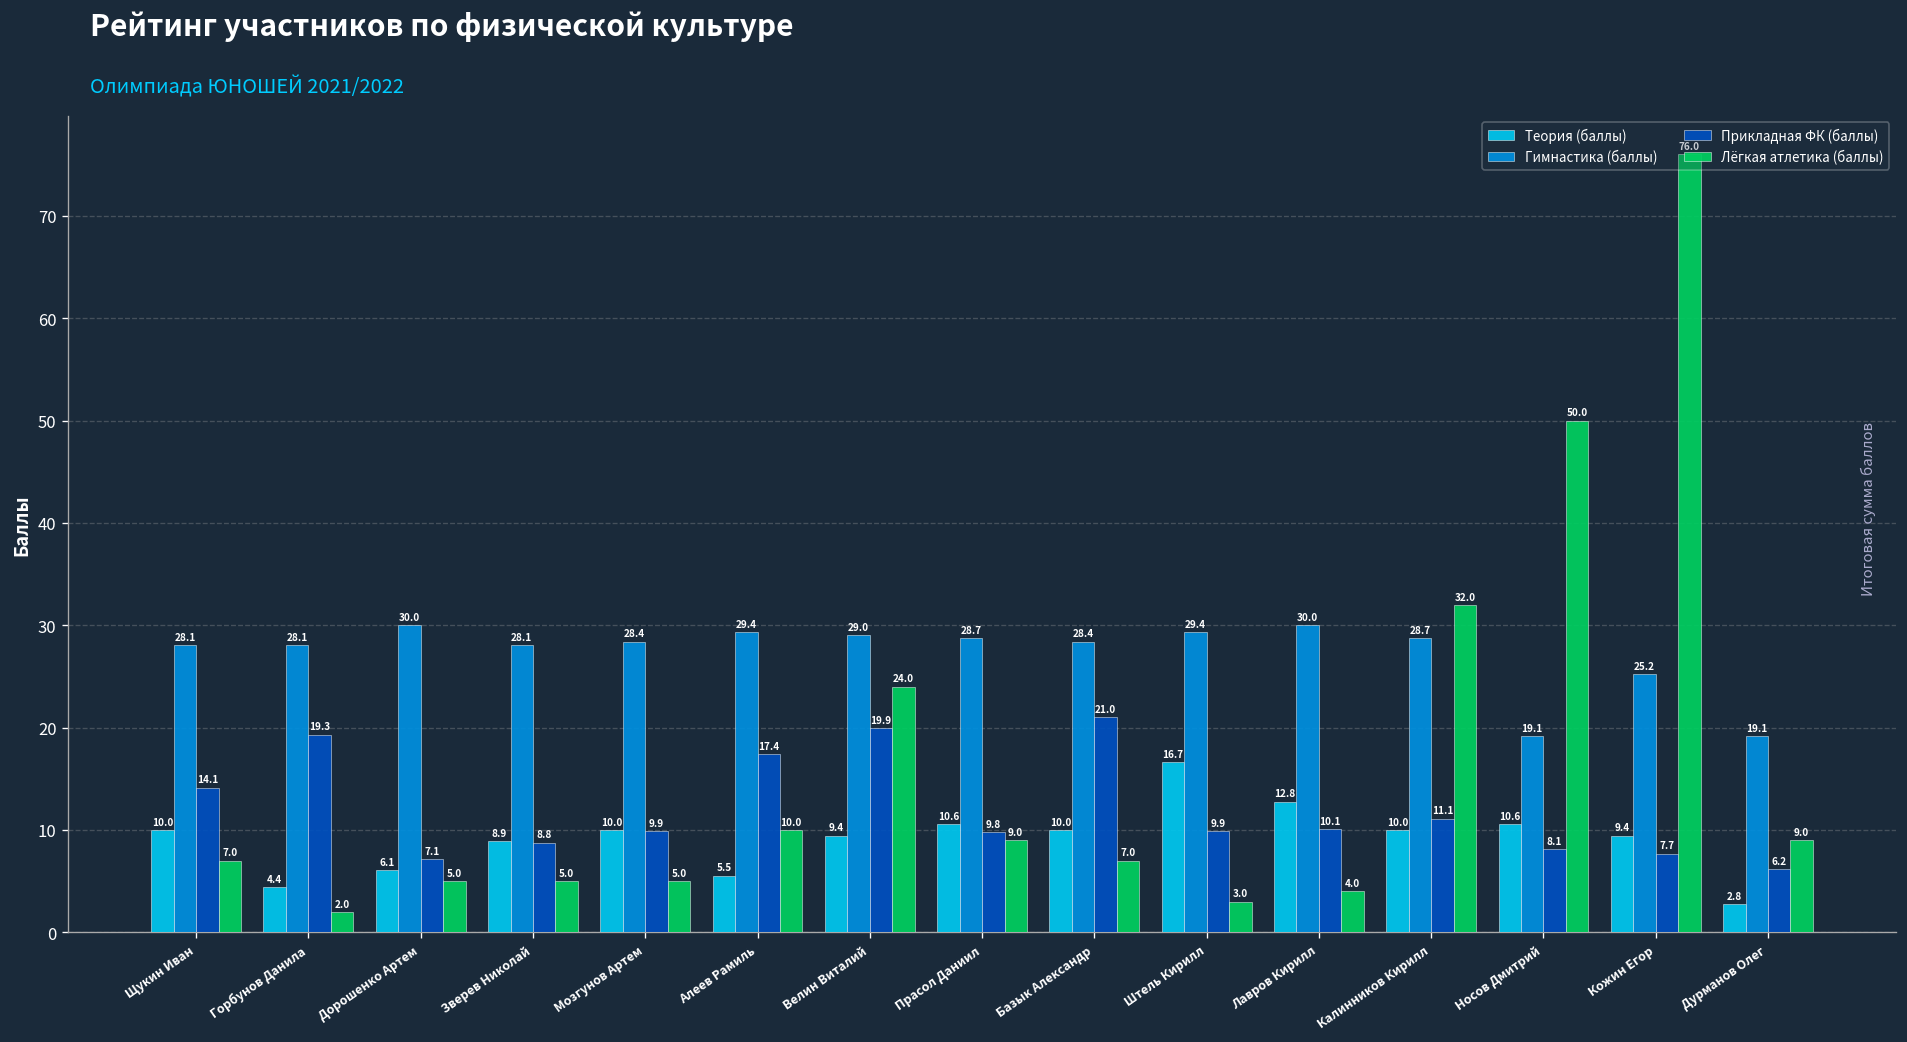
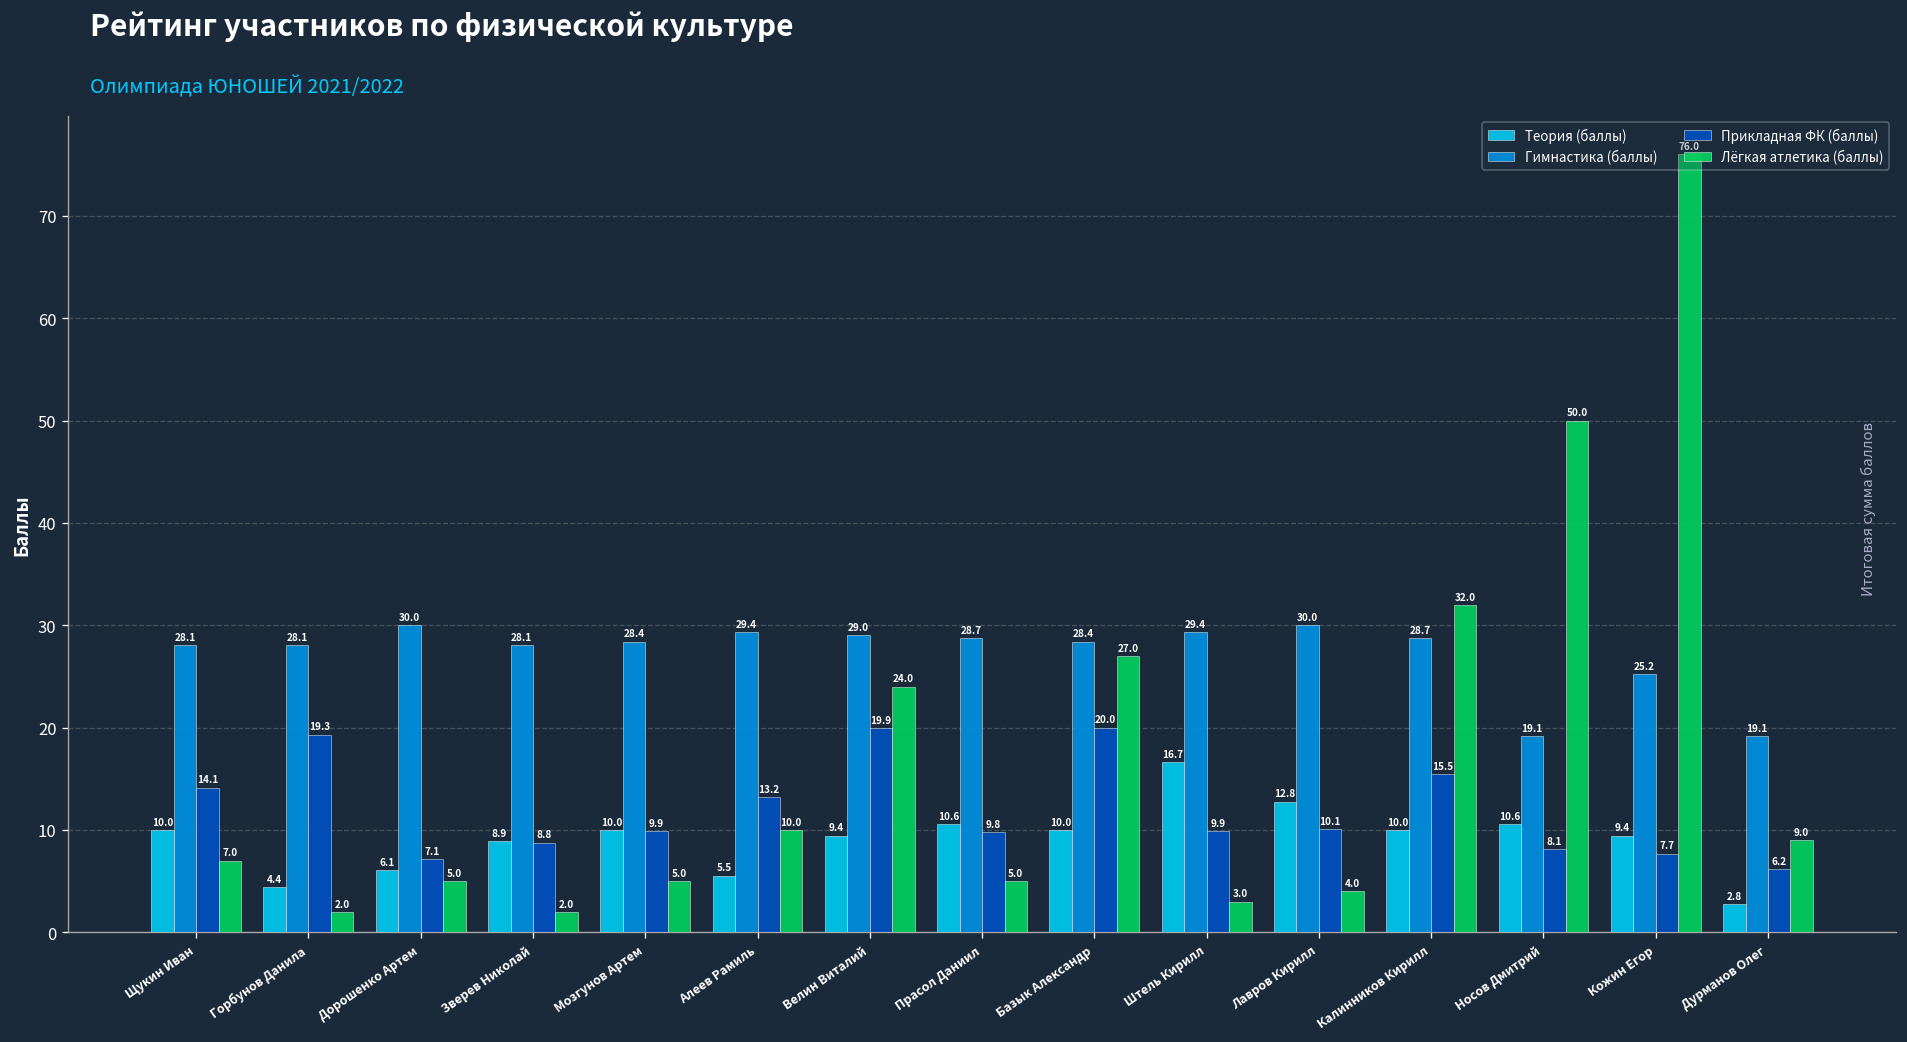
  {
    "Прикладная ФК (баллы)": {
      "Щукин Иван": 14.1,
      "Горбунов Данила": 19.3,
      "Дорошенко Артем": 7.1,
      "Зверев Николай": 8.8,
      "Мозгунов Артем": 9.9,
-     "Алеев Рамиль": 17.4,
+     "Алеев Рамиль": 13.2,
      "Велин Виталий": 19.9,
      "Прасол Даниил": 9.8,
-     "Базык Александр": 21.0,
+     "Базык Александр": 20.0,
      "Штель Кирилл": 9.9,
      "Лавров Кирилл": 10.1,
-     "Калинников Кирилл": 11.1,
+     "Калинников Кирилл": 15.5,
      "Носов Дмитрий": 8.1,
      "Кожин Егор": 7.7,
      "Дурманов Олег": 6.2
    },
    "Лёгкая атлетика (баллы)": {
      "Щукин Иван": 7.0,
      "Горбунов Данила": 2.0,
      "Дорошенко Артем": 5.0,
-     "Зверев Николай": 5.0,
+     "Зверев Николай": 2.0,
      "Мозгунов Артем": 5.0,
      "Алеев Рамиль": 10.0,
      "Велин Виталий": 24.0,
-     "Прасол Даниил": 9.0,
-     "Базык Александр": 7.0,
+     "Прасол Даниил": 5.0,
+     "Базык Александр": 27.0,
      "Штель Кирилл": 3.0,
      "Лавров Кирилл": 4.0,
      "Калинников Кирилл": 32.0,
      "Носов Дмитрий": 50.0,
      "Дурманов Олег": 9.0
    }
  }
